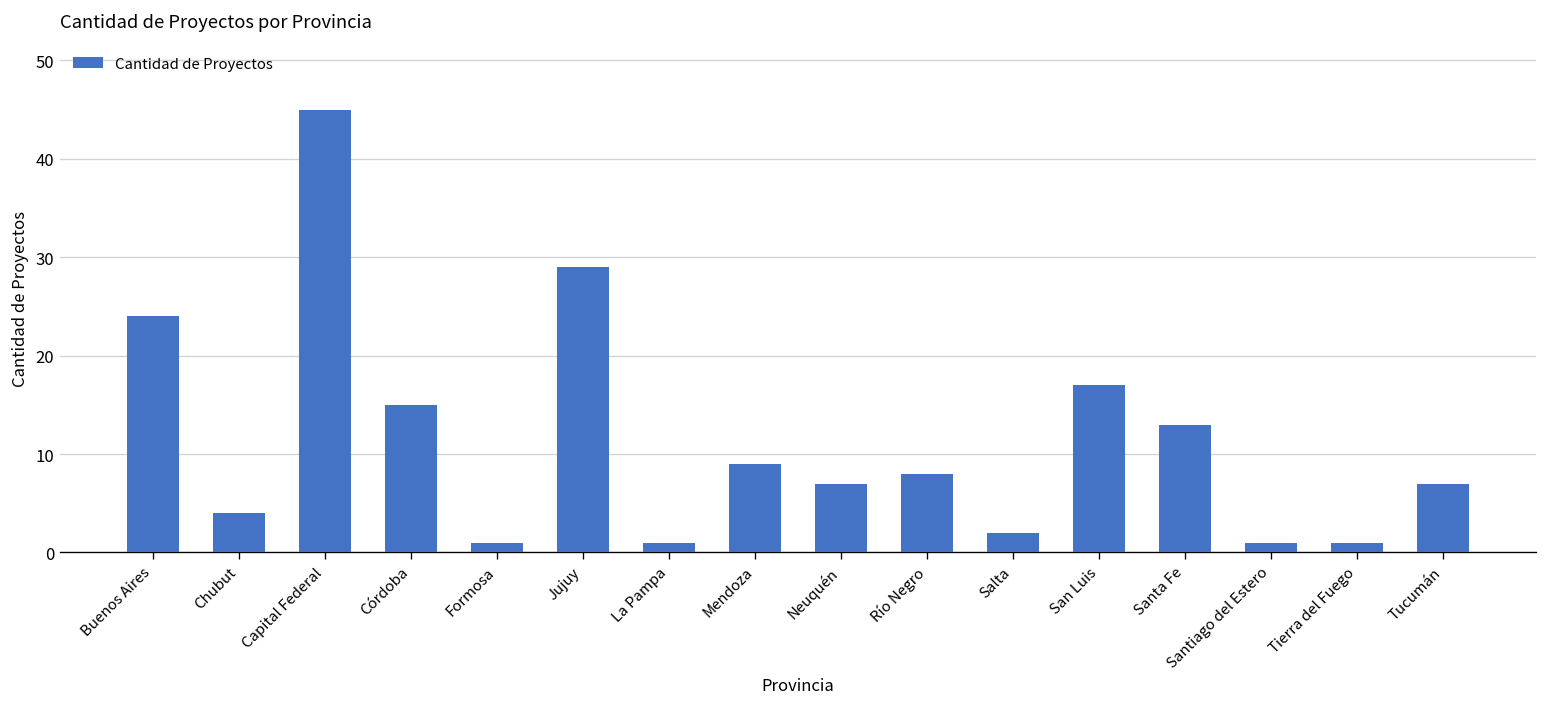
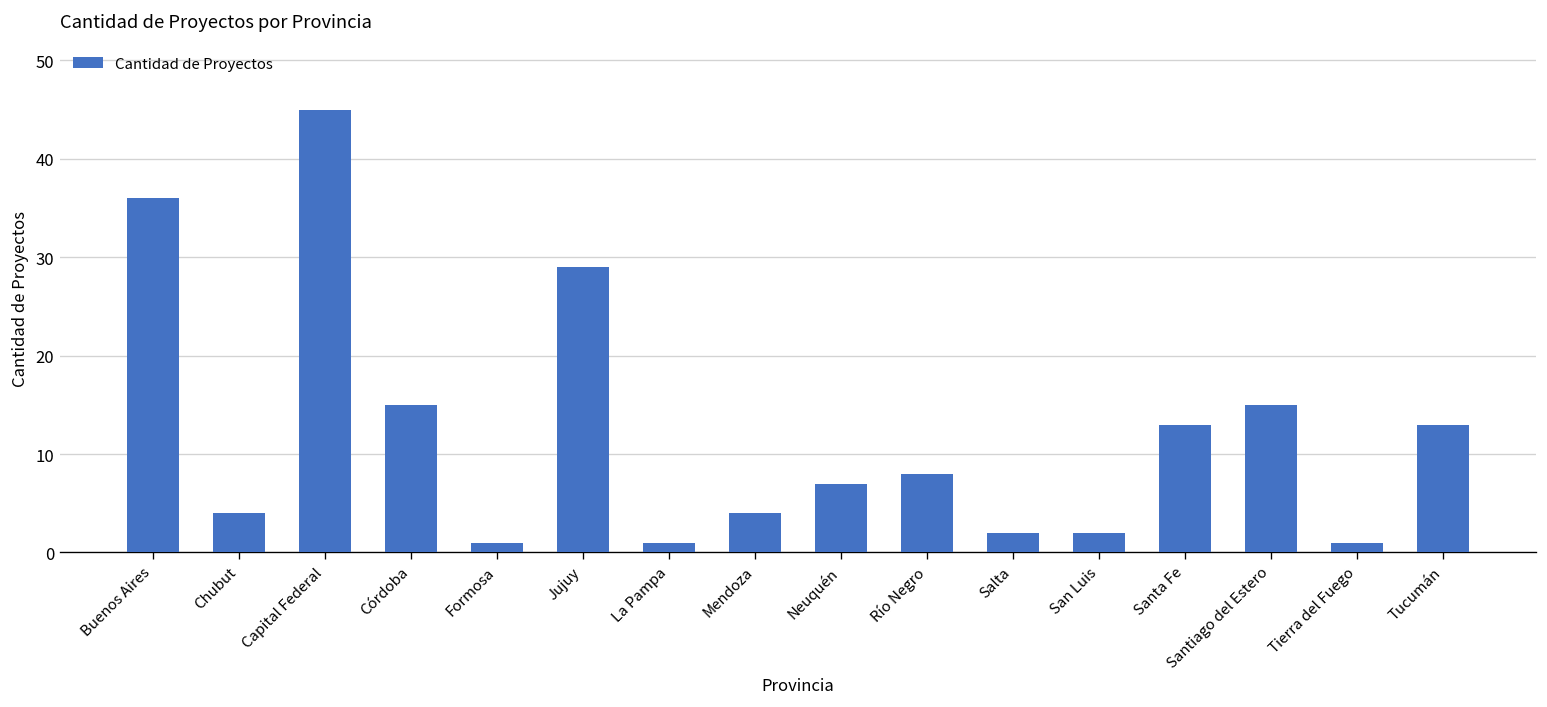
  {
-   "Buenos Aires": 24,
+   "Buenos Aires": 36,
    "Chubut": 4,
    "Capital Federal": 45,
    "Córdoba": 15,
    "Formosa": 1,
    "Jujuy": 29,
    "La Pampa": 1,
-   "Mendoza": 9,
+   "Mendoza": 4,
    "Neuquén": 7,
    "Río Negro": 8,
    "Salta": 2,
-   "San Luis": 17,
+   "San Luis": 2,
    "Santa Fe": 13,
-   "Santiago del Estero": 1,
+   "Santiago del Estero": 15,
    "Tierra del Fuego": 1,
-   "Tucumán": 7
+   "Tucumán": 13
  }
